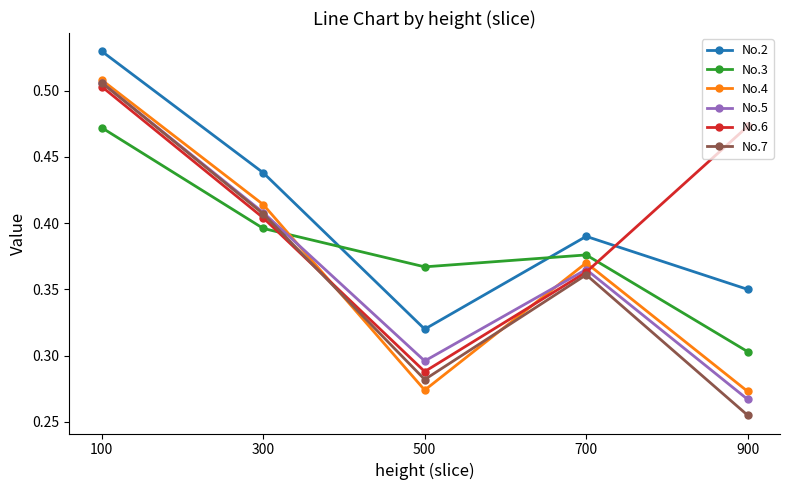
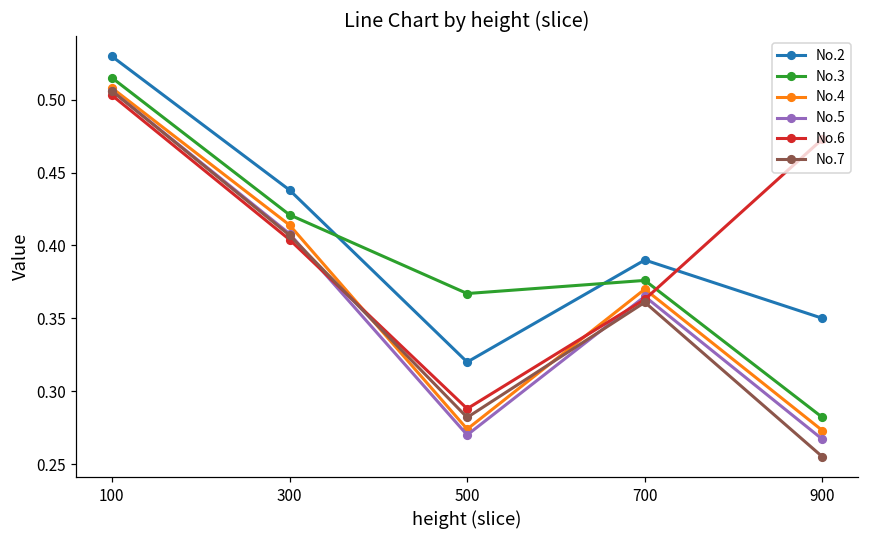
  {
    "No.2": {
      "100": 0.530,
      "300": 0.438,
      "500": 0.320,
      "700": 0.390,
      "900": 0.350
    },
    "No.3": {
-     "100": 0.472,
-     "300": 0.396,
+     "100": 0.515,
+     "300": 0.421,
      "500": 0.367,
      "700": 0.376,
-     "900": 0.303
+     "900": 0.282
    },
    "No.4": {
      "100": 0.508,
      "300": 0.414,
      "500": 0.274,
      "700": 0.370,
      "900": 0.273
    },
    "No.5": {
-     "500": 0.296,
+     "500": 0.270,
      "700": 0.365,
      "900": 0.267
    },
    "No.6": {
      "100": 0.503,
      "300": 0.404,
      "500": 0.288,
      "700": 0.363
    },
    "No.7": {
      "500": 0.282,
      "700": 0.361,
      "900": 0.255
    }
  }
